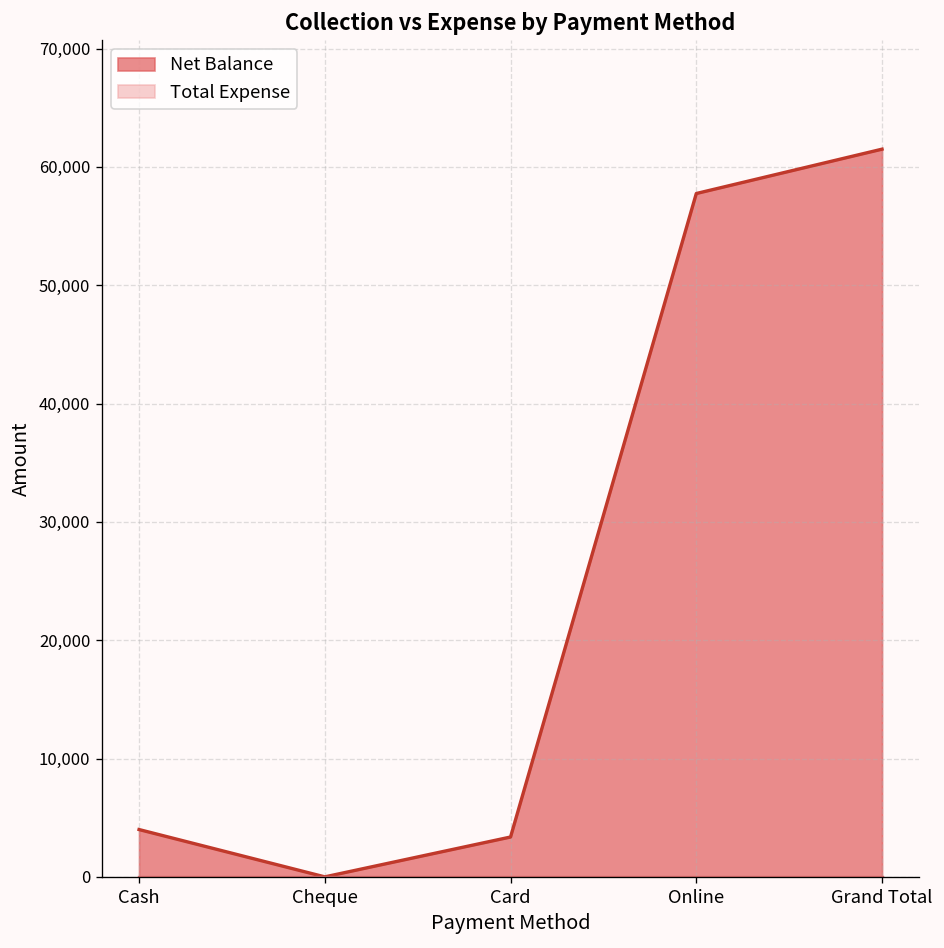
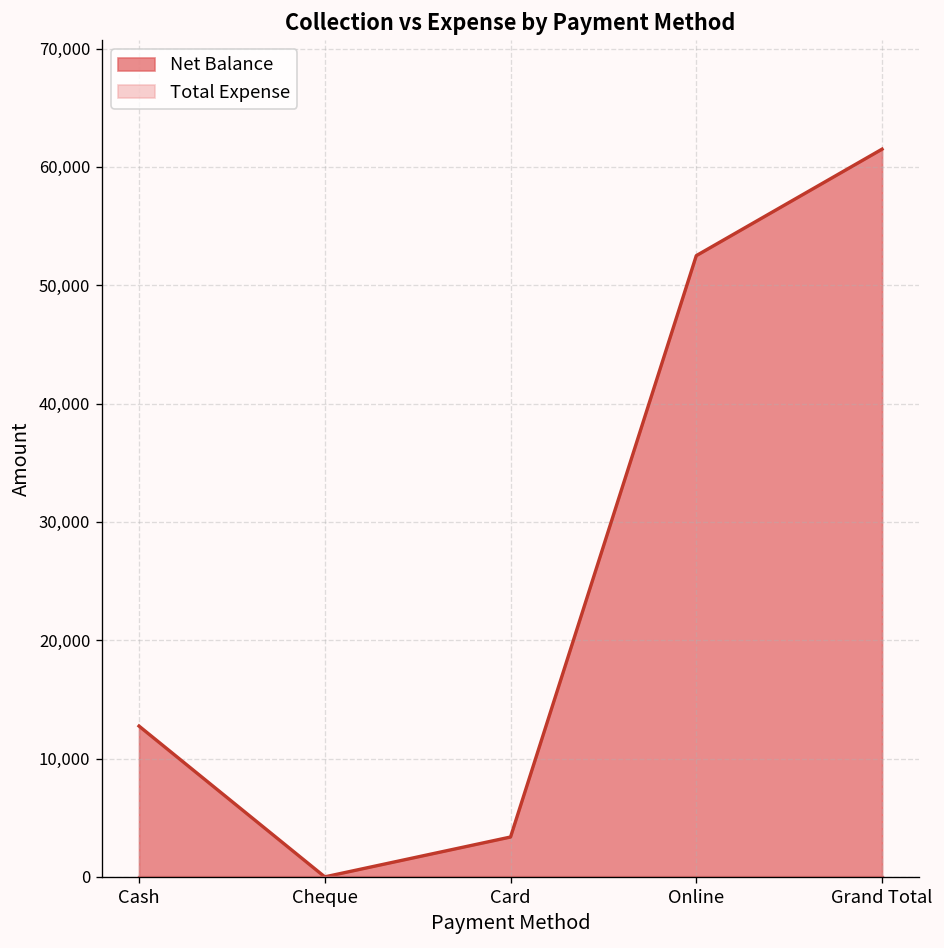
  {
    "Net Balance": {
-     "Cash": "4,000",
+     "Cash": "13,000",
      "Card": "3,000",
-     "Online": "58,000",
+     "Online": "53,000",
      "Grand Total": "62,000"
    },
    "Total Expense": {
      "Cash": "0",
      "Card": "0",
      "Online": "0",
      "Grand Total": "0"
    }
  }
